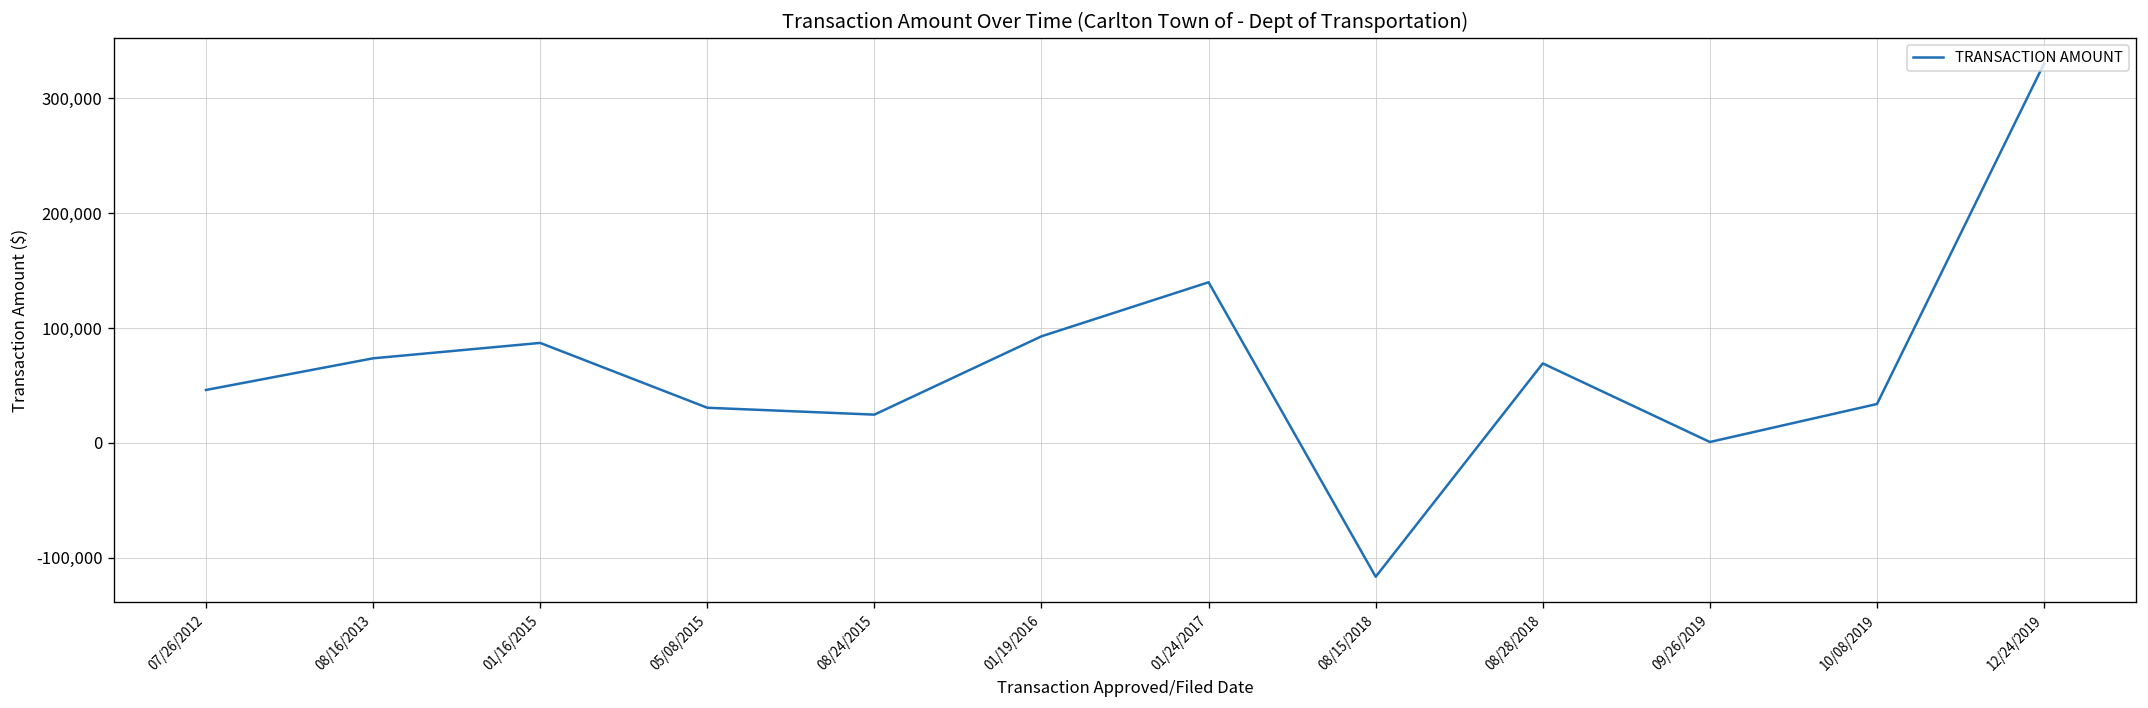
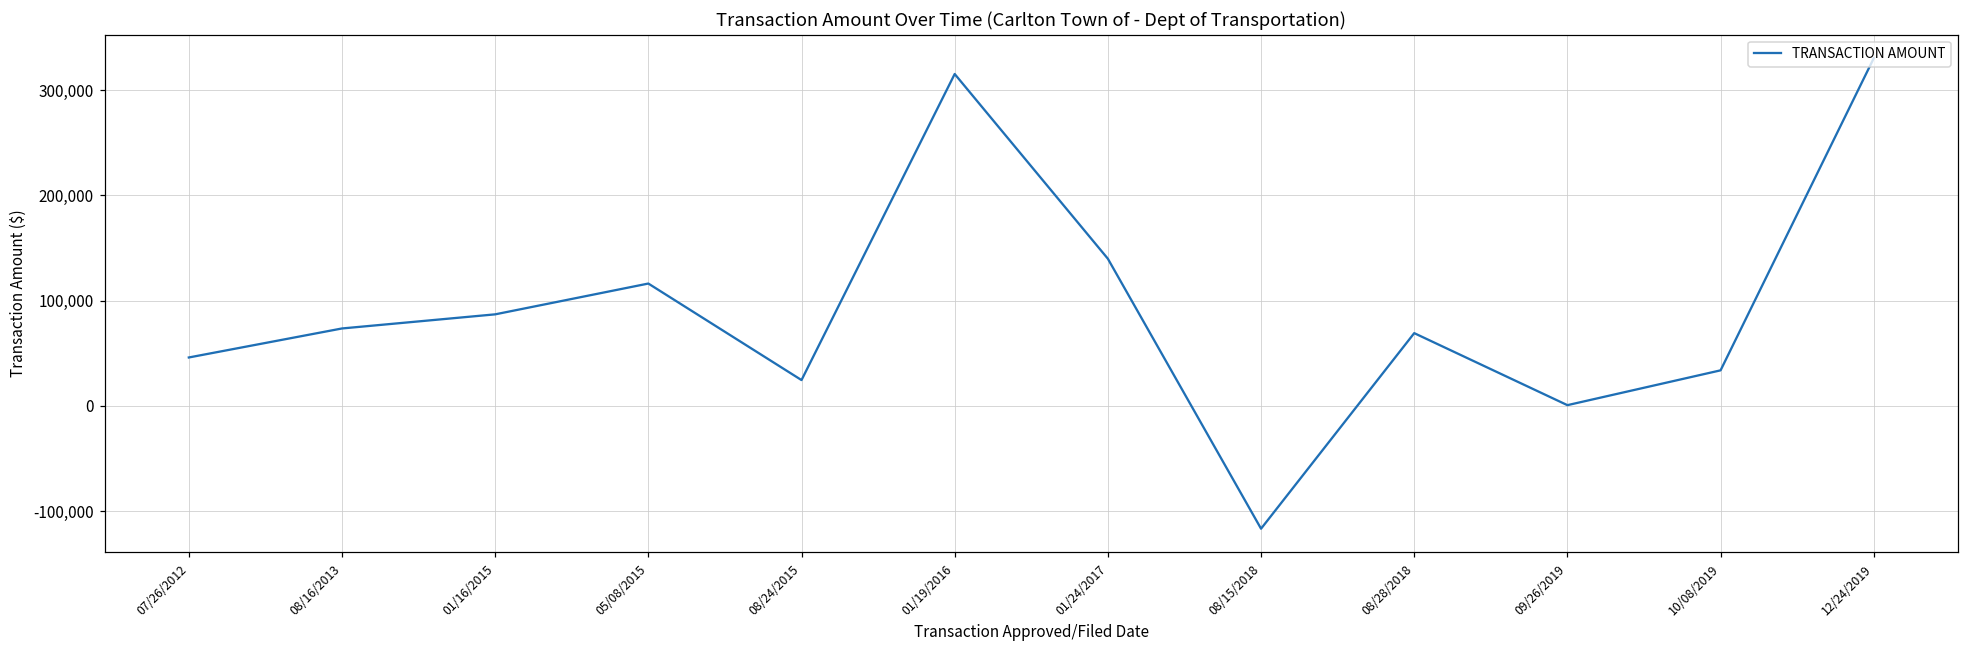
  {
    "07/26/2012": "50,000",
    "08/16/2013": "70,000",
    "01/16/2015": "90,000",
-   "05/08/2015": "30,000",
+   "05/08/2015": "120,000",
    "08/24/2015": "20,000",
-   "01/19/2016": "90,000",
+   "01/19/2016": "320,000",
    "01/24/2017": "140,000",
    "08/15/2018": "-120,000",
    "08/28/2018": "70,000",
    "09/26/2019": "0",
    "10/08/2019": "30,000"
  }
